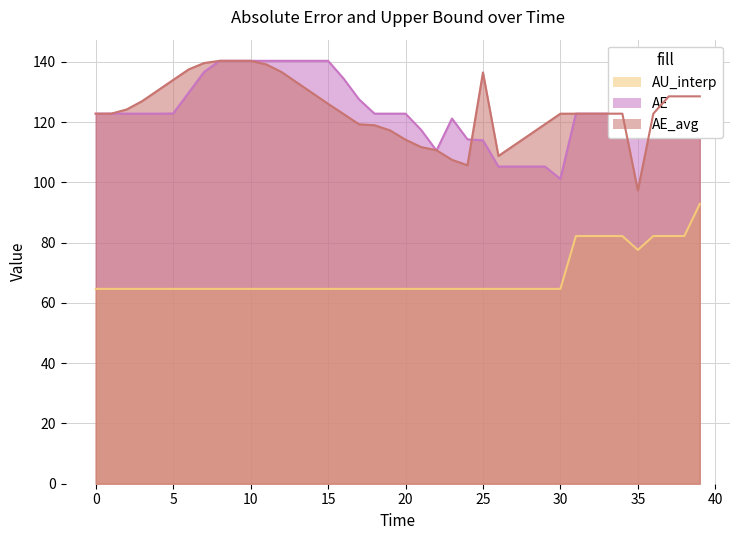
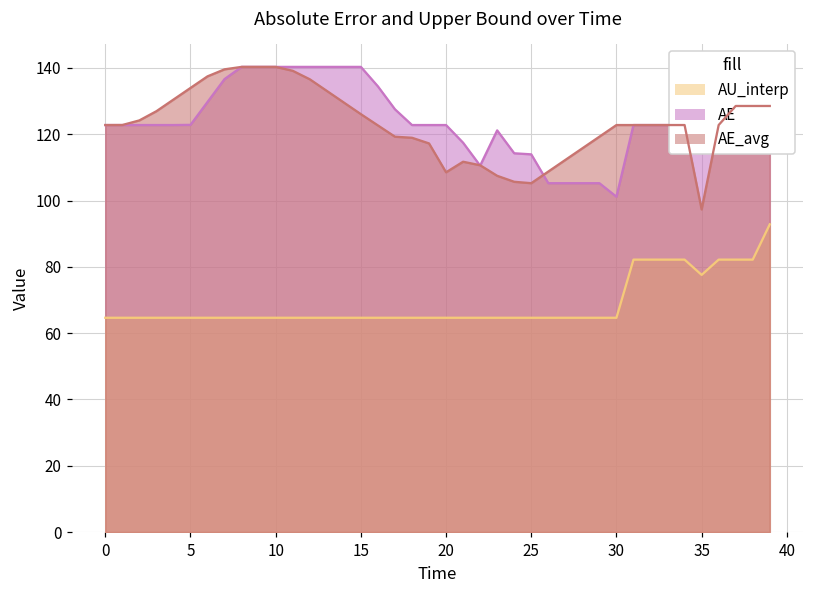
  {
    "AE": {
      "5": 123,
      "15": 140,
      "20": 123,
      "25": 114,
      "30": 101
    },
    "AU_interp": {
      "0": 65,
      "5": 65,
      "10": 65,
      "15": 65,
      "20": 65,
      "25": 65,
      "30": 65,
      "35": 78
    },
    "AE_avg": {
      "5": 134,
      "15": 126,
-     "20": 114,
-     "25": 136,
+     "20": 109,
+     "25": 105,
      "30": 123,
      "35": 97
    }
  }
